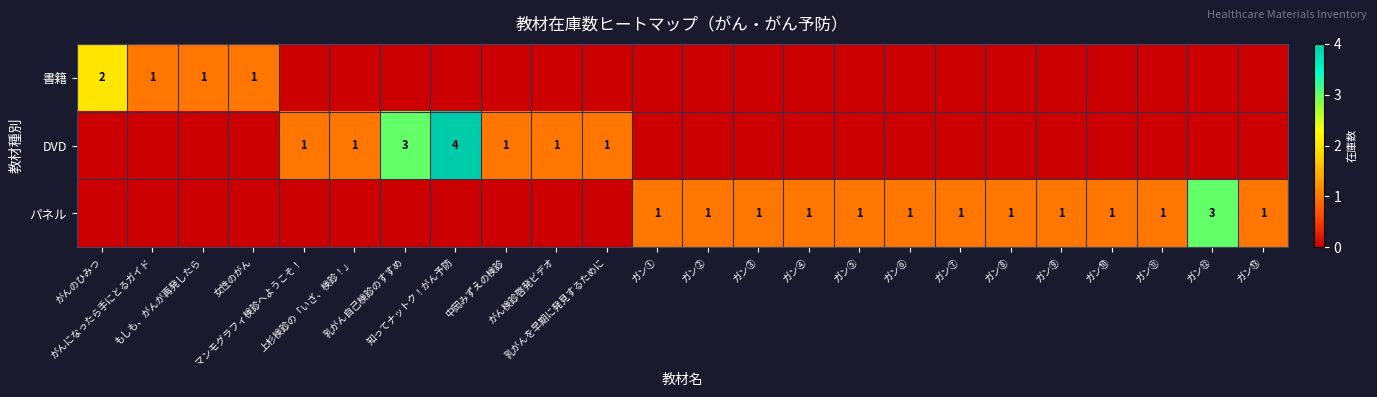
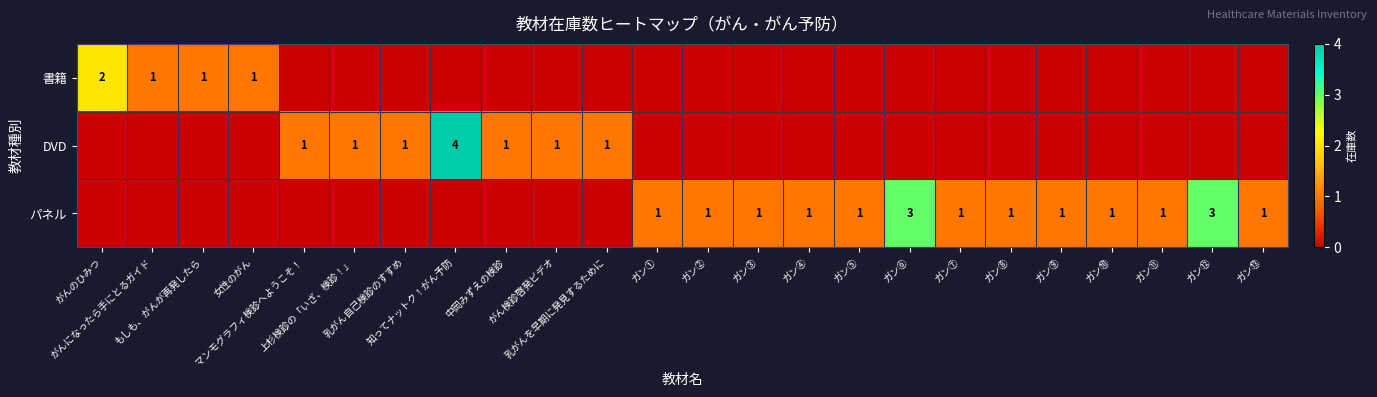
  {
    "書籍": {
      "がんのひみつ": 2,
      "がんになったら手にとるガイド": 1,
      "もしも、がんが再発したら": 1,
      "女性のがん": 1
    },
    "DVD": {
      "マンモグラフィ検診へようこそ！": 1,
      "上杉検診の「いざ、検診！」": 1,
-     "乳がん自己検診のすすめ": 3,
+     "乳がん自己検診のすすめ": 1,
      "知ってナットク！がん予防": 4,
      "中岡みずえの検診": 1,
      "がん検診啓発ビデオ": 1,
      "乳がんを早期に発見するために": 1
    },
    "パネル": {
      "ガン①": 1,
      "ガン②": 1,
      "ガン③": 1,
      "ガン④": 1,
      "ガン⑤": 1,
-     "ガン⑥": 1,
+     "ガン⑥": 3,
      "ガン⑦": 1,
      "ガン⑧": 1,
      "ガン⑨": 1,
      "ガン⑩": 1,
      "ガン⑪": 1,
      "ガン⑫": 3,
      "ガン⑬": 1
    }
  }
